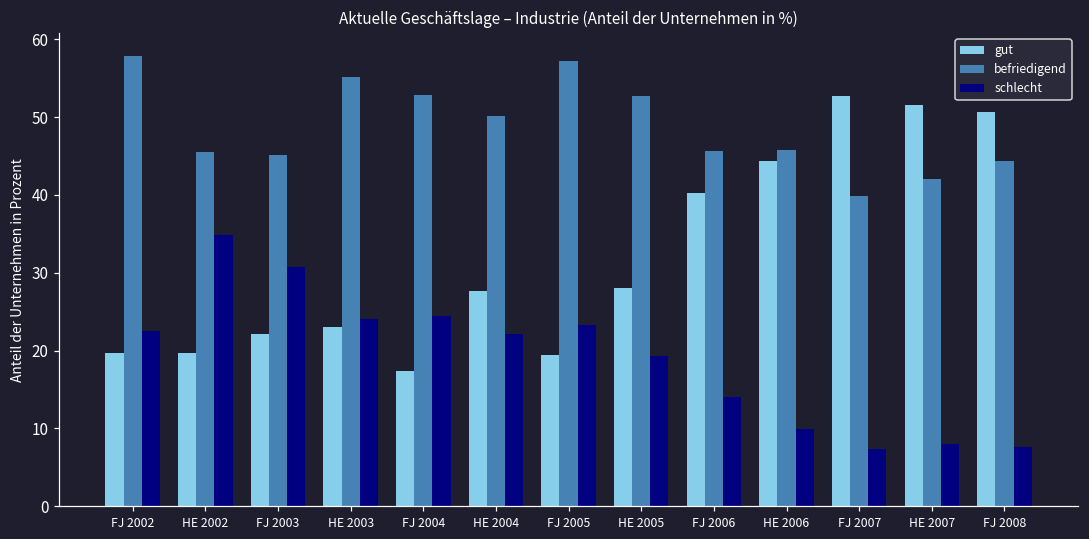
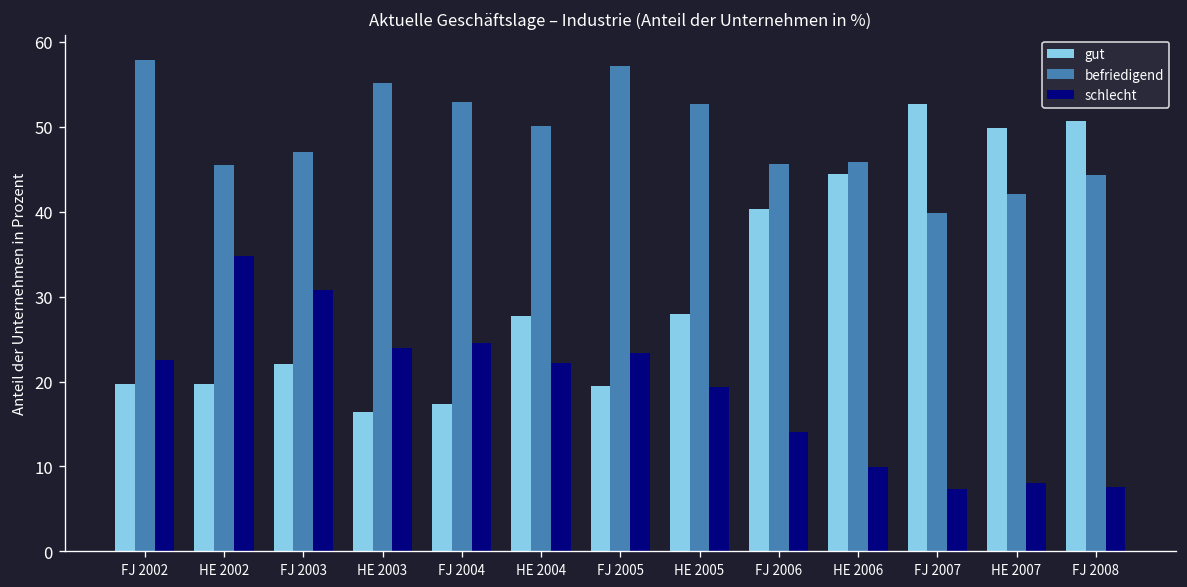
  {
    "gut": {
      "FJ 2002": 20,
      "HE 2002": 20,
      "FJ 2003": 22,
-     "HE 2003": 23,
+     "HE 2003": 16,
      "FJ 2004": 17,
      "HE 2004": 28,
      "FJ 2005": 20,
      "HE 2005": 28,
      "FJ 2006": 40,
      "HE 2006": 44,
      "FJ 2007": 53,
-     "HE 2007": 52,
+     "HE 2007": 50,
      "FJ 2008": 51
    },
    "befriedigend": {
      "FJ 2002": 58,
      "HE 2002": 46,
-     "FJ 2003": 45,
+     "FJ 2003": 47,
      "HE 2003": 55,
      "FJ 2004": 53,
      "HE 2004": 50,
      "FJ 2005": 57,
      "HE 2005": 53,
      "FJ 2006": 46,
      "HE 2006": 46,
      "FJ 2007": 40,
      "HE 2007": 42,
      "FJ 2008": 44
    },
    "schlecht": {
      "FJ 2002": 23,
      "HE 2002": 35,
      "FJ 2003": 31,
      "HE 2003": 24,
      "FJ 2004": 25,
      "HE 2004": 22,
      "FJ 2005": 23,
      "HE 2005": 19,
      "FJ 2006": 14,
      "HE 2006": 10,
      "FJ 2007": 7,
      "HE 2007": 8,
      "FJ 2008": 8
    }
  }
